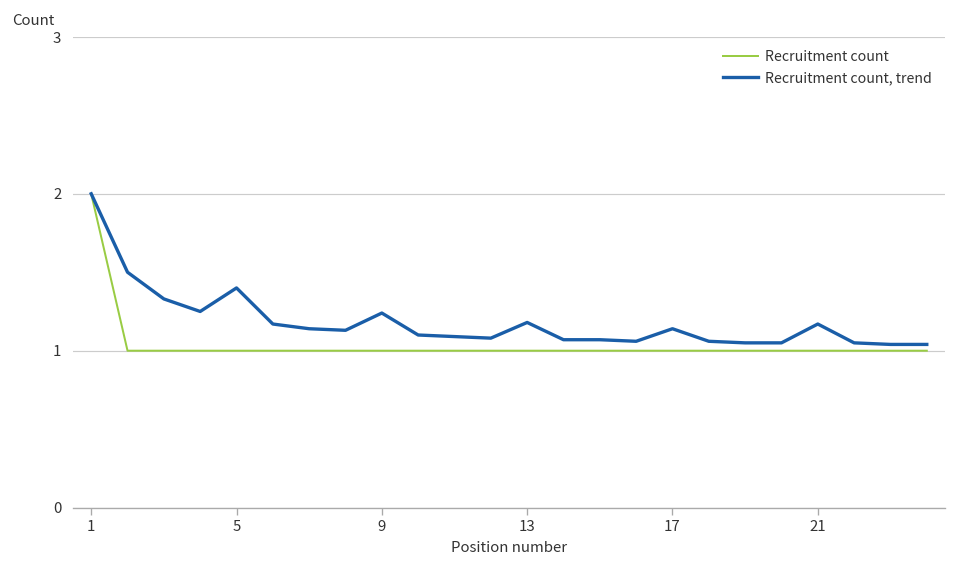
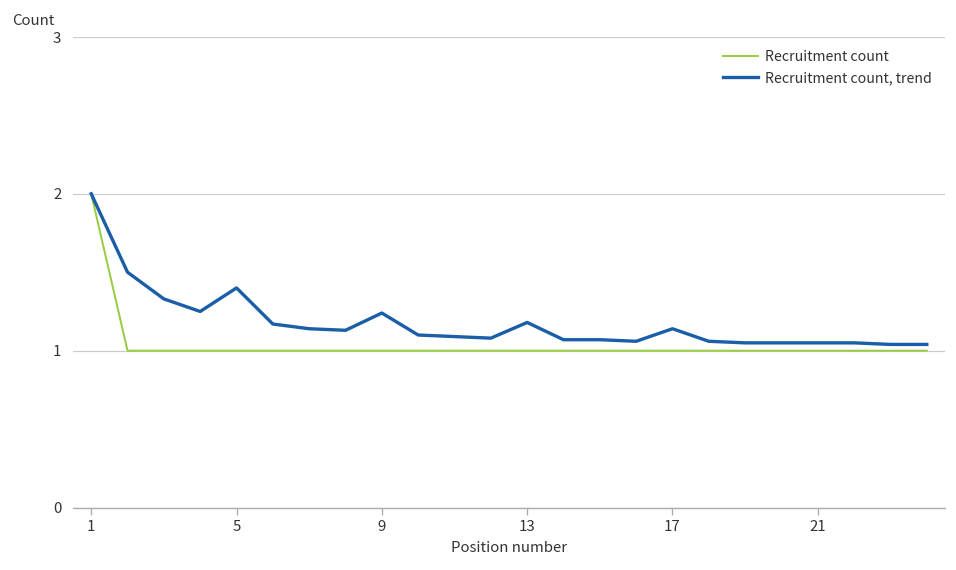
  {
    "Recruitment count": {
      "5": 1.00,
      "9": 1.00,
      "13": 1.00,
      "17": 1.00,
      "21": 1.00
    },
    "Recruitment count, trend": {
      "5": 1.40,
      "9": 1.24,
      "13": 1.18,
      "17": 1.14,
-     "21": 1.17
+     "21": 1.05
    }
  }
